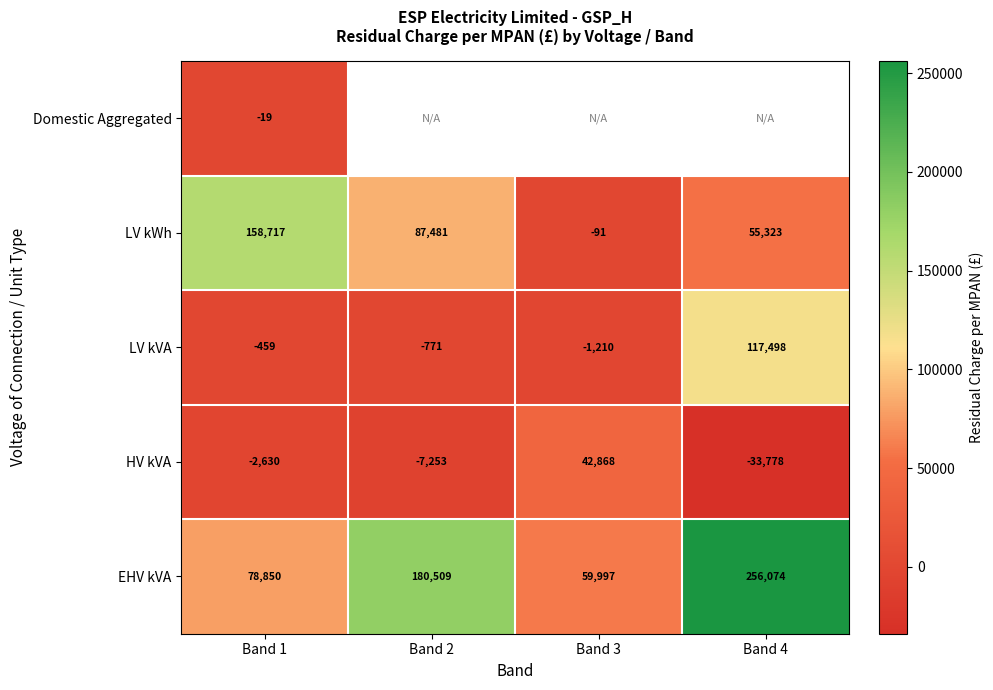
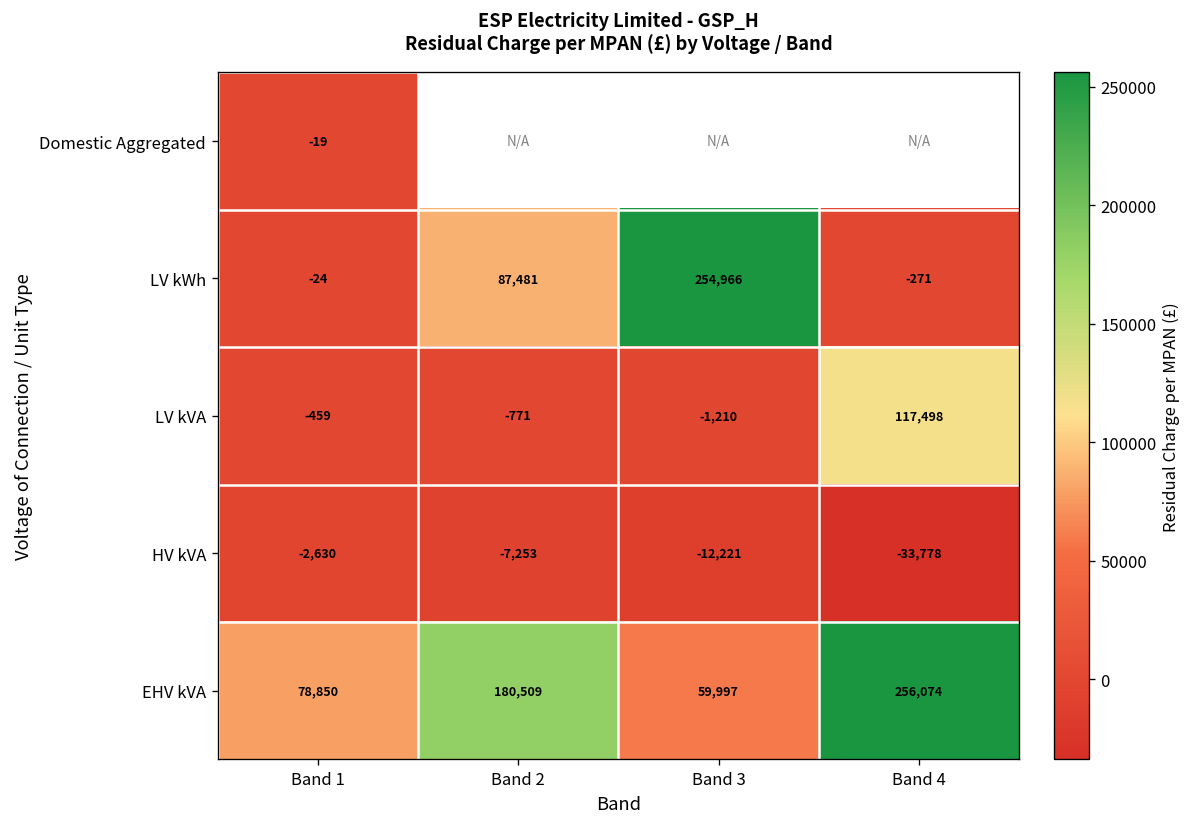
  {
    "Domestic Aggregated": {
      "Band 1": "-19"
    },
    "LV kWh": {
-     "Band 1": "158,717",
+     "Band 1": "-24",
      "Band 2": "87,481",
-     "Band 3": "-91",
-     "Band 4": "55,323"
+     "Band 3": "254,966",
+     "Band 4": "-271"
    },
    "LV kVA": {
      "Band 1": "-459",
      "Band 2": "-771",
      "Band 3": "-1,210",
      "Band 4": "117,498"
    },
    "HV kVA": {
      "Band 1": "-2,630",
      "Band 2": "-7,253",
-     "Band 3": "42,868",
+     "Band 3": "-12,221",
      "Band 4": "-33,778"
    },
    "EHV kVA": {
      "Band 1": "78,850",
      "Band 2": "180,509",
      "Band 3": "59,997",
      "Band 4": "256,074"
    }
  }
